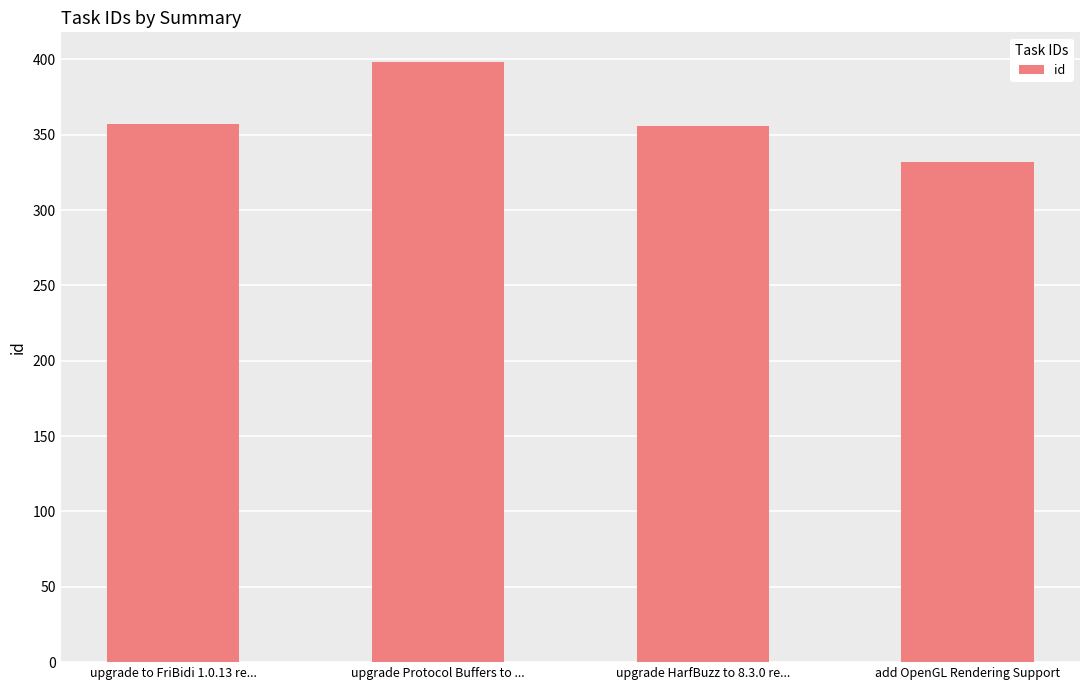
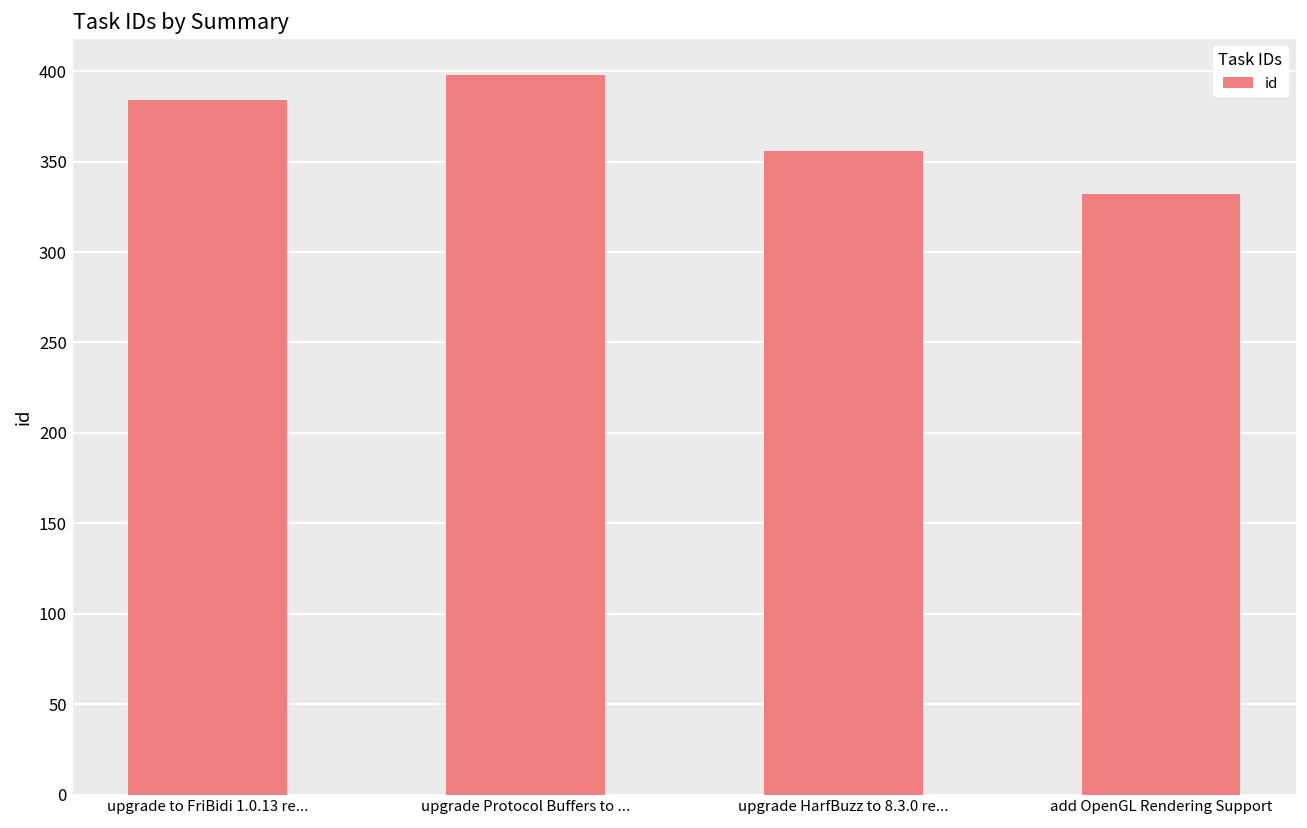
  {
-   "upgrade to FriBidi 1.0.13 re...": 357,
+   "upgrade to FriBidi 1.0.13 re...": 384,
    "upgrade Protocol Buffers to ...": 398,
    "upgrade HarfBuzz to 8.3.0 re...": 356,
    "add OpenGL Rendering Support": 332
  }
